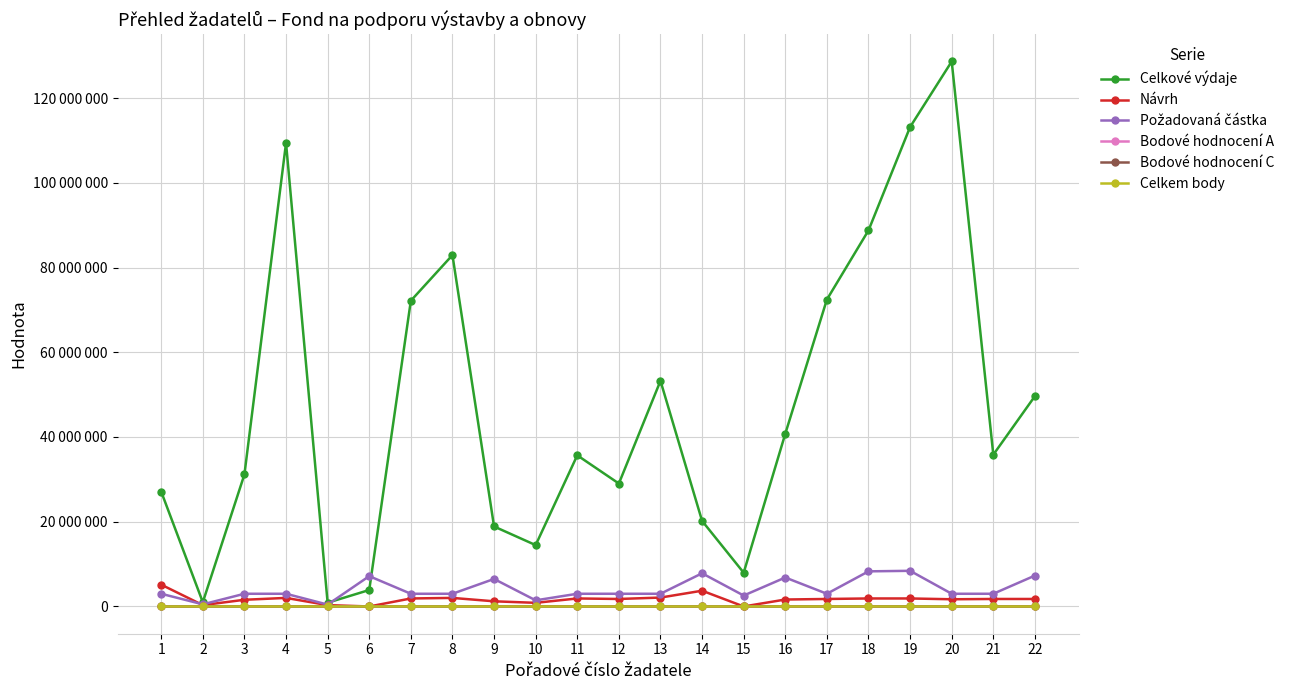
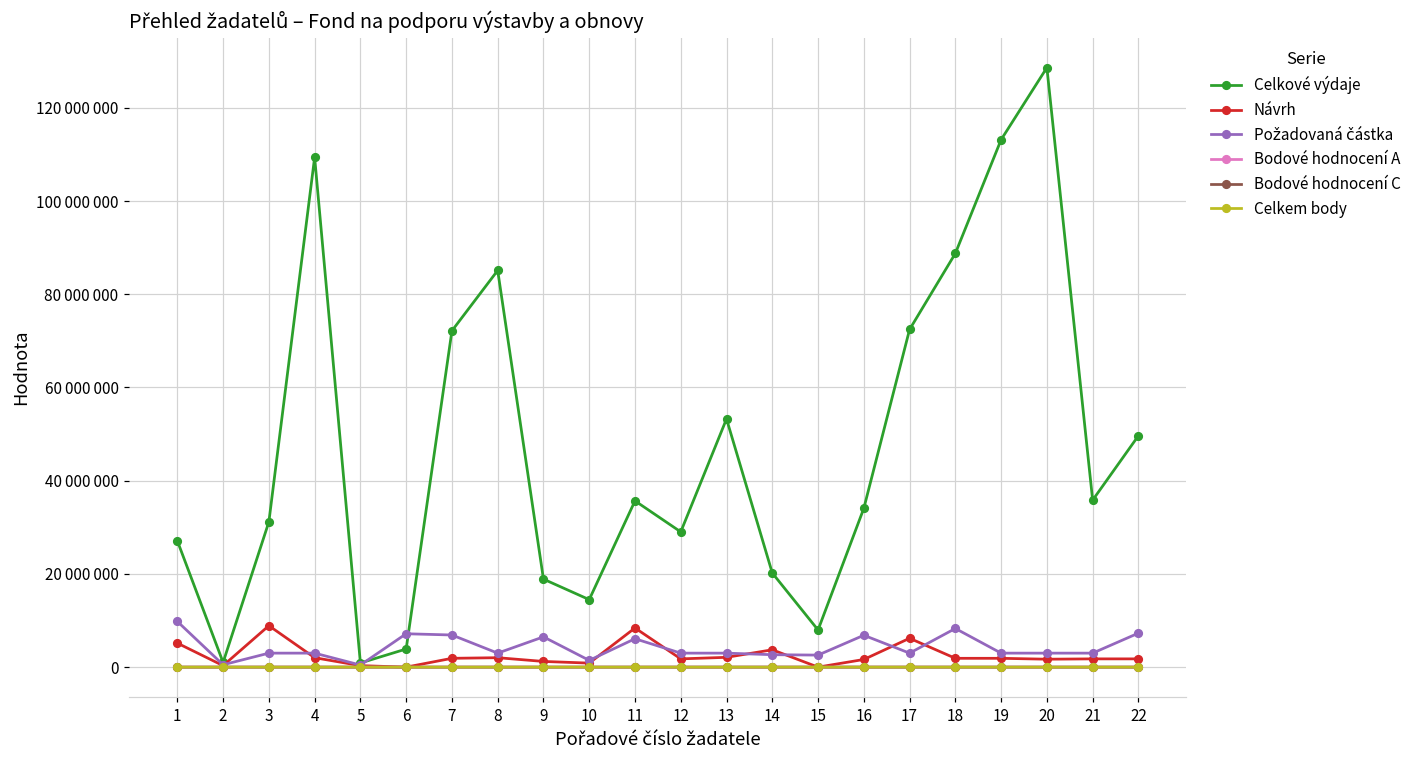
  {
    "Celkové výdaje": {
      "1": 27000000,
      "3": 31000000,
      "4": 109000000,
      "6": 4000000,
      "7": 72000000,
-     "8": 83000000,
+     "8": 85000000,
      "9": 19000000,
      "10": 14000000,
      "11": 36000000,
      "12": 29000000,
      "13": 53000000,
      "14": 20000000,
      "15": 8000000,
-     "16": 41000000,
+     "16": 34000000,
      "17": 72000000,
      "18": 89000000,
      "19": 113000000,
      "20": 129000000,
      "21": 36000000,
      "22": 50000000
    },
    "Návrh": {
      "1": 5000000,
-     "3": 2000000,
+     "3": 9000000,
      "4": 2000000,
      "7": 2000000,
      "8": 2000000,
      "9": 1000000,
-     "11": 2000000,
+     "11": 8000000,
      "12": 2000000,
      "13": 2000000,
      "14": 4000000,
      "16": 2000000,
-     "17": 2000000,
+     "17": 6000000,
      "18": 2000000,
      "19": 2000000,
      "20": 2000000,
      "21": 2000000,
      "22": 2000000
    },
    "Požadovaná částka": {
-     "1": 3000000,
+     "1": 10000000,
      "3": 3000000,
      "4": 3000000,
      "6": 7000000,
-     "7": 3000000,
+     "7": 7000000,
      "8": 3000000,
      "9": 6000000,
-     "11": 3000000,
+     "11": 6000000,
      "12": 3000000,
      "13": 3000000,
-     "14": 8000000,
+     "14": 3000000,
      "15": 3000000,
      "16": 7000000,
      "17": 3000000,
      "18": 8000000,
-     "19": 8000000,
+     "19": 3000000,
      "20": 3000000,
      "21": 3000000,
      "22": 7000000
    },
    "Celkem body": {
      "1": 0,
      "3": 0,
      "4": 0,
      "7": 0,
      "8": 0,
      "9": 0,
      "10": 0,
      "11": 0,
      "12": 0,
      "13": 0,
      "14": 0,
      "16": 0,
      "17": 0,
      "18": 0,
      "19": 0,
      "20": 0,
      "21": 0,
      "22": 0
    }
  }
